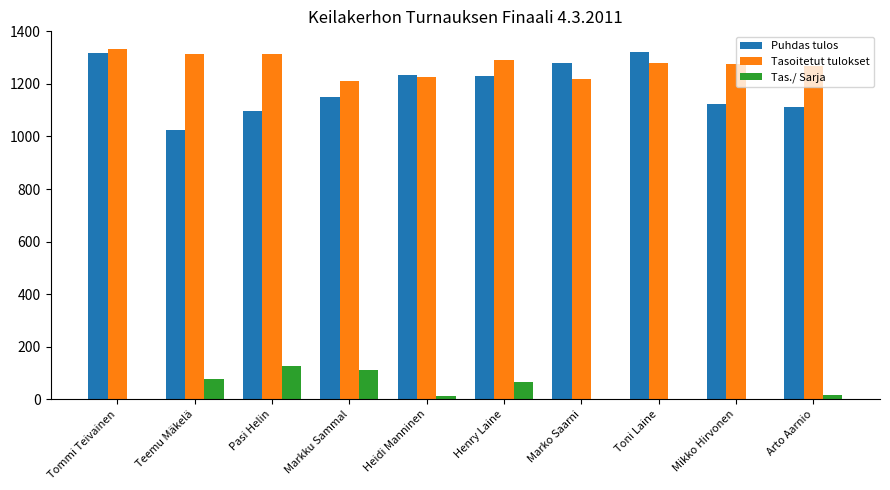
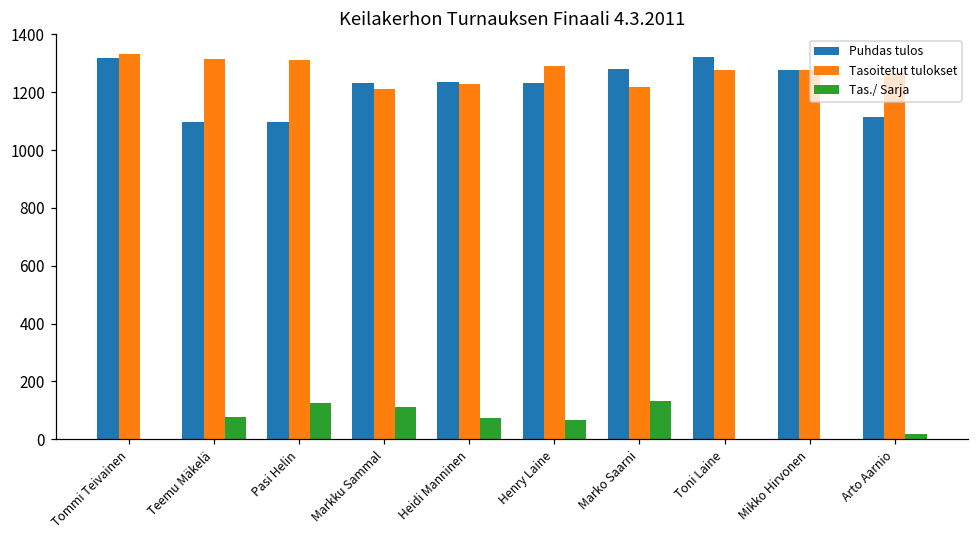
  {
    "Puhdas tulos": {
      "Tommi Teivainen": 1320,
-     "Teemu Mäkelä": 1030,
+     "Teemu Mäkelä": 1100,
      "Pasi Helin": 1100,
-     "Markku Sammal": 1150,
+     "Markku Sammal": 1230,
      "Heidi Manninen": 1230,
      "Henry Laine": 1230,
      "Marko Saarni": 1280,
      "Toni Laine": 1320,
-     "Mikko Hirvonen": 1130,
+     "Mikko Hirvonen": 1280,
      "Arto Aarnio": 1110
    },
    "Tasoitetut tulokset": {
      "Tommi Teivainen": 1330,
      "Teemu Mäkelä": 1310,
      "Pasi Helin": 1310,
      "Markku Sammal": 1210,
      "Heidi Manninen": 1230,
      "Henry Laine": 1290,
      "Marko Saarni": 1220,
      "Toni Laine": 1280
    },
    "Tas./ Sarja": {
      "Teemu Mäkelä": 80,
      "Pasi Helin": 130,
      "Markku Sammal": 110,
-     "Heidi Manninen": 10,
+     "Heidi Manninen": 70,
      "Henry Laine": 70,
-     "Marko Saarni": 0,
+     "Marko Saarni": 130,
      "Toni Laine": 0,
      "Mikko Hirvonen": 0,
      "Arto Aarnio": 20
    }
  }
